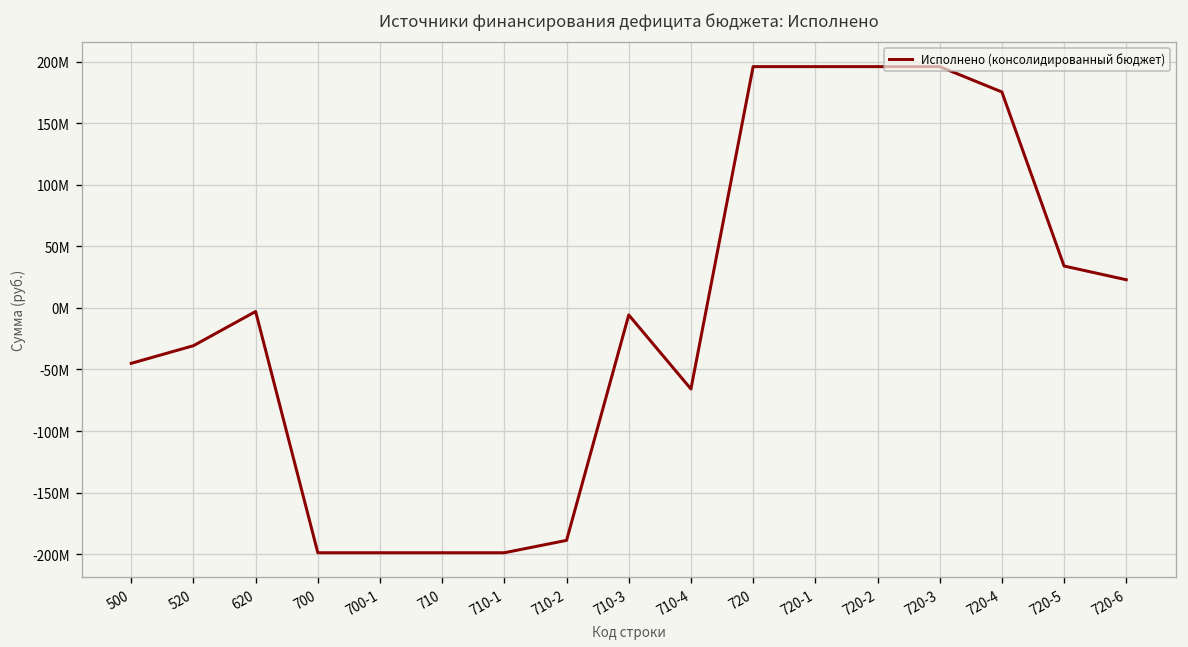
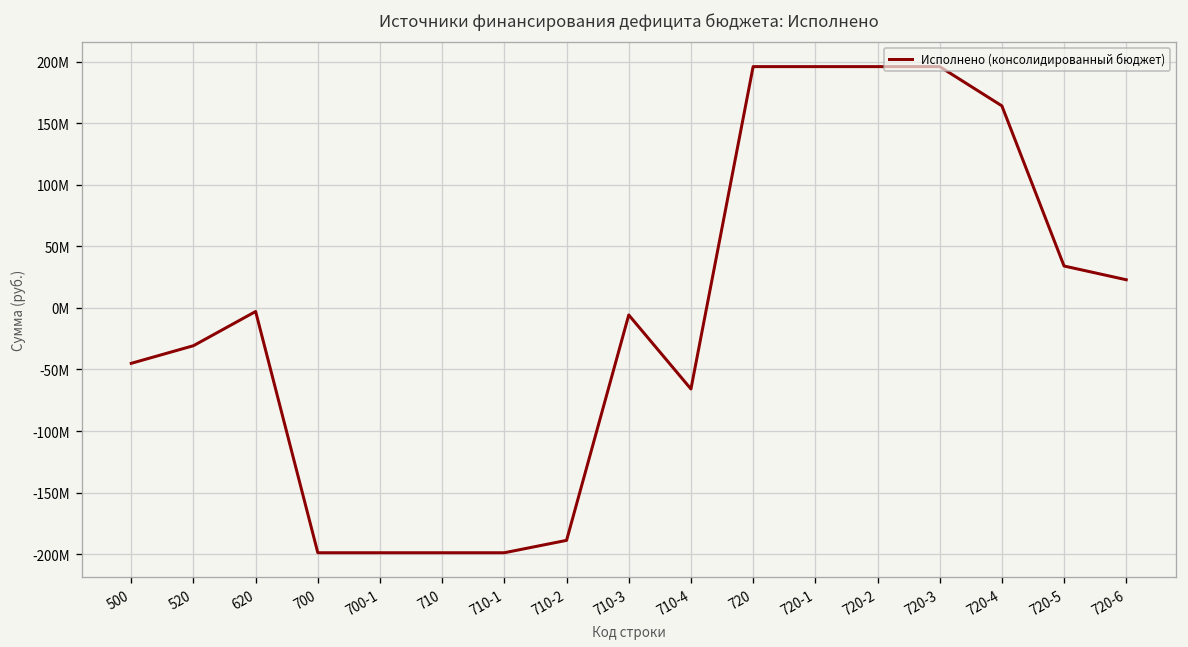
  {
    "500": -45000000,
    "520": -31000000,
    "620": -3000000,
    "700": -199000000,
    "700-1": -199000000,
    "710": -199000000,
    "710-1": -199000000,
    "710-2": -189000000,
    "710-3": -6000000,
    "710-4": -66000000,
    "720": 196000000,
    "720-1": 196000000,
    "720-2": 196000000,
-   "720-4": 175000000,
+   "720-4": 164000000,
    "720-5": 34000000,
    "720-6": 23000000
  }
